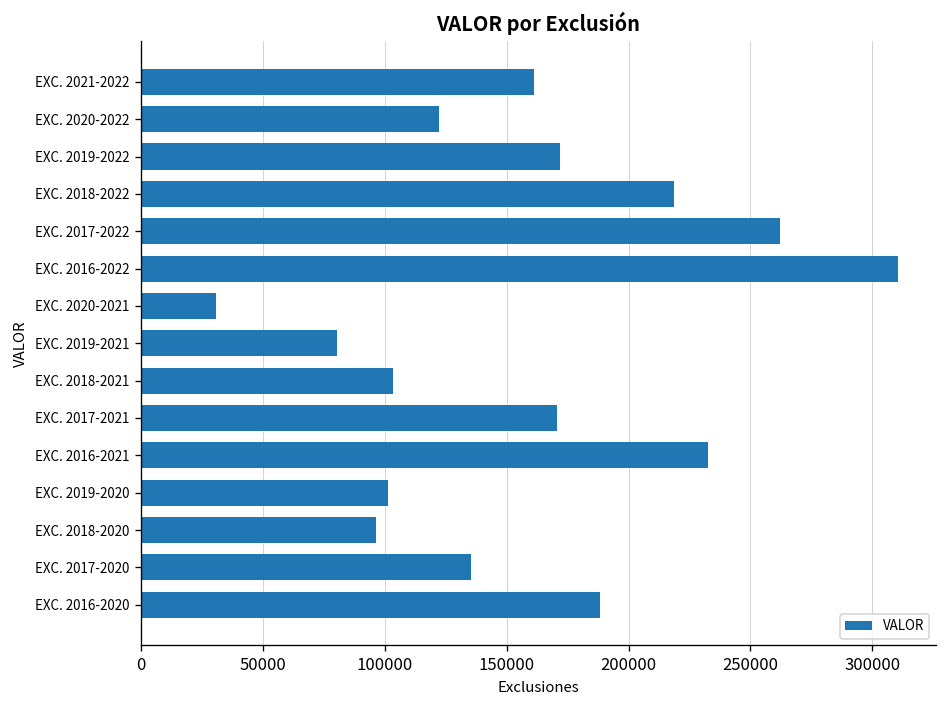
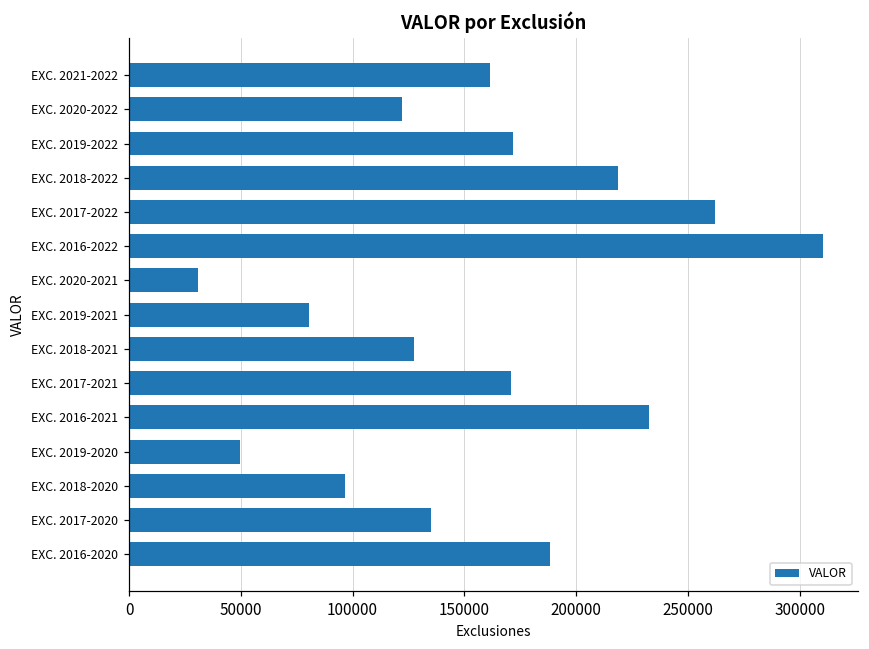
  {
    "EXC. 2021-2022": 161000,
    "EXC. 2020-2022": 122000,
    "EXC. 2019-2022": 172000,
    "EXC. 2018-2022": 219000,
    "EXC. 2017-2022": 262000,
    "EXC. 2016-2022": 311000,
    "EXC. 2020-2021": 31000,
    "EXC. 2019-2021": 80000,
-   "EXC. 2018-2021": 104000,
+   "EXC. 2018-2021": 127000,
    "EXC. 2017-2021": 171000,
    "EXC. 2016-2021": 233000,
-   "EXC. 2019-2020": 101000,
+   "EXC. 2019-2020": 50000,
    "EXC. 2018-2020": 97000,
    "EXC. 2017-2020": 135000,
    "EXC. 2016-2020": 188000
  }
